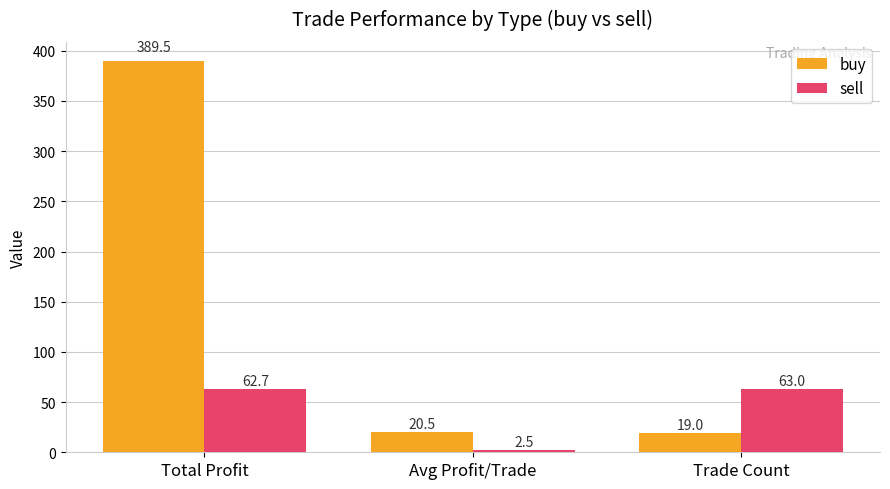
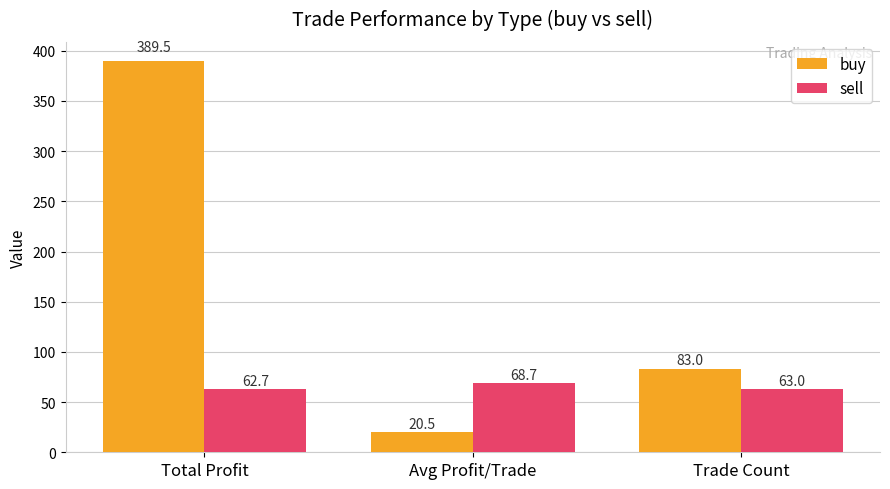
  {
    "buy": {
      "Total Profit": 389.5,
      "Avg Profit/Trade": 20.5,
-     "Trade Count": 19.0
+     "Trade Count": 83.0
    },
    "sell": {
      "Total Profit": 62.7,
-     "Avg Profit/Trade": 2.5,
+     "Avg Profit/Trade": 68.7,
      "Trade Count": 63.0
    }
  }
